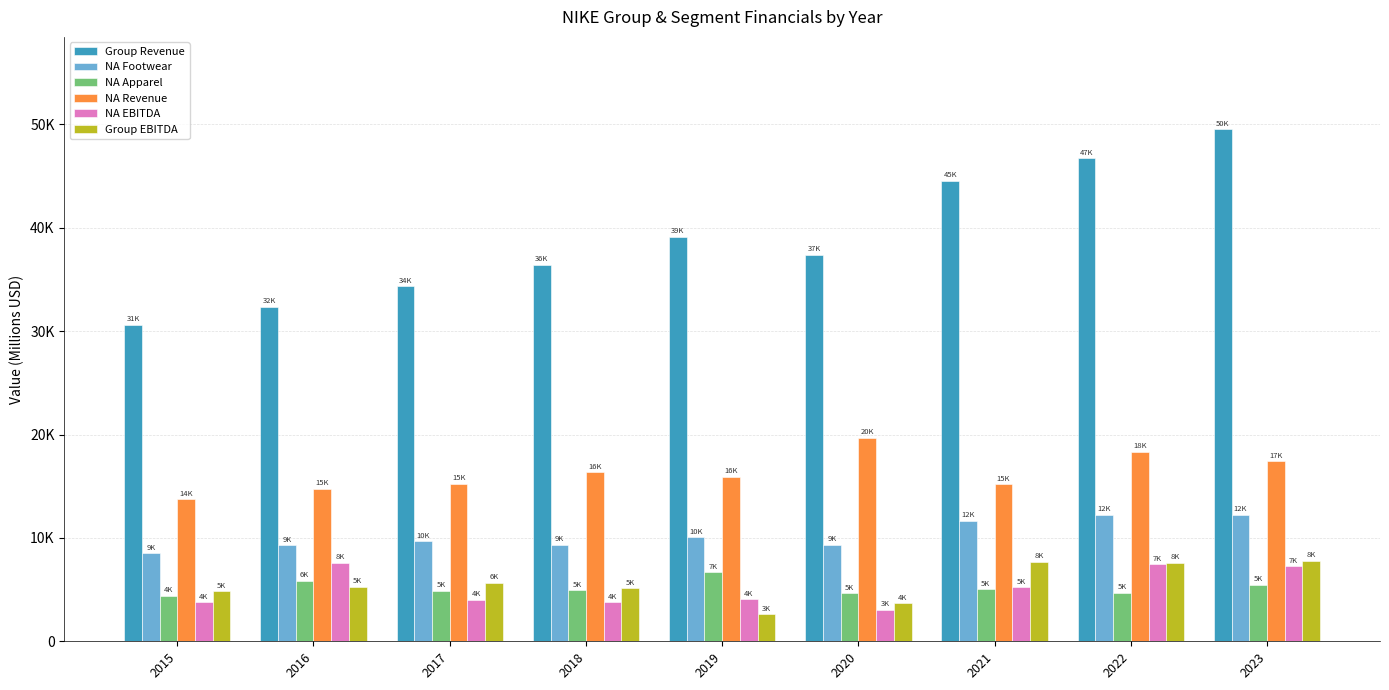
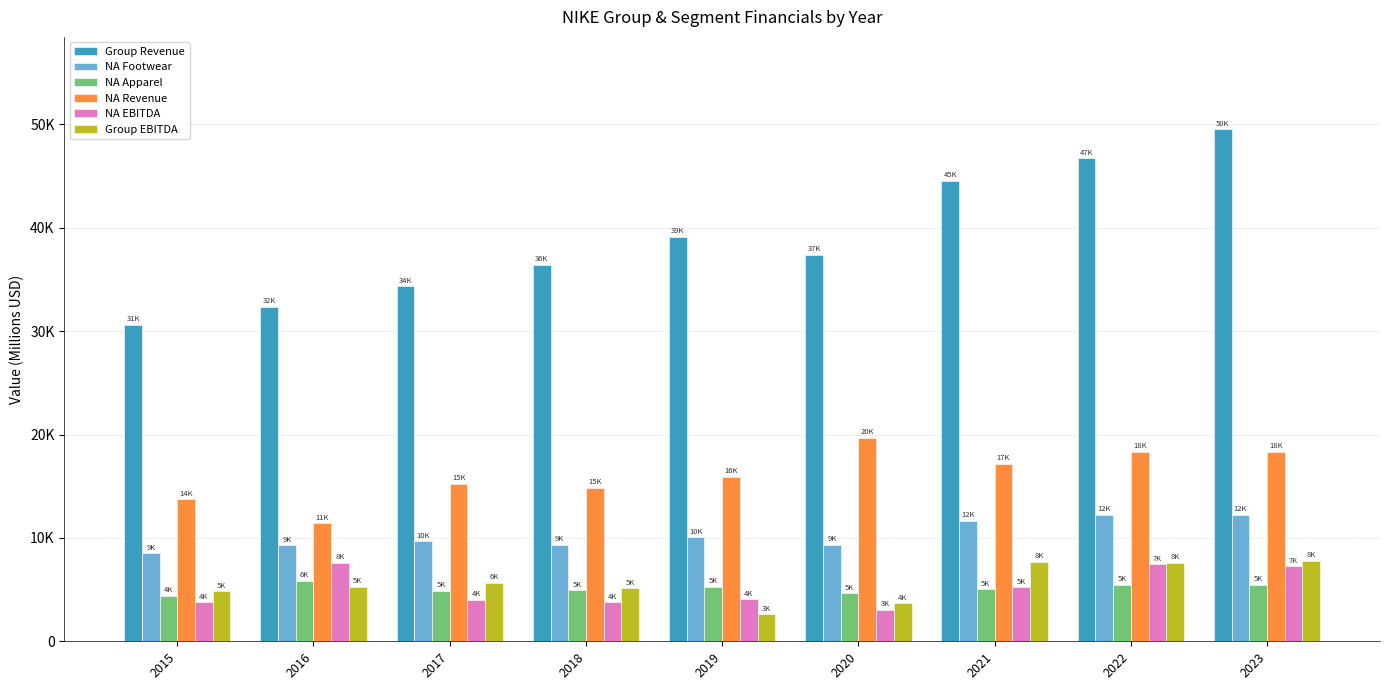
  {
    "NA Apparel": {
      "2015": "4K",
      "2016": "6K",
      "2017": "5K",
      "2018": "5K",
-     "2019": "7K",
+     "2019": "5K",
      "2020": "5K",
      "2021": "5K",
-     "2022": "4700",
+     "2022": "5500",
      "2023": "5K"
    },
    "NA Revenue": {
      "2015": "14K",
-     "2016": "15K",
+     "2016": "11K",
      "2017": "15K",
-     "2018": "16K",
+     "2018": "15K",
      "2019": "16K",
      "2020": "20K",
-     "2021": "15K",
+     "2021": "17K",
      "2022": "18K",
-     "2023": "17K"
+     "2023": "18K"
    },
    "NA EBITDA": {
      "2015": "4K",
      "2016": "8K",
      "2017": "4K",
      "2018": "4K",
      "2019": "4K",
      "2020": "3K",
      "2021": "5K",
      "2022": "7K",
      "2023": "7K"
    },
    "Group EBITDA": {
      "2015": "5K",
      "2016": "5K",
      "2017": "6K",
      "2018": "5K",
      "2019": "3K",
      "2020": "4K",
      "2021": "8K",
      "2022": "8K",
      "2023": "8K"
    }
  }
